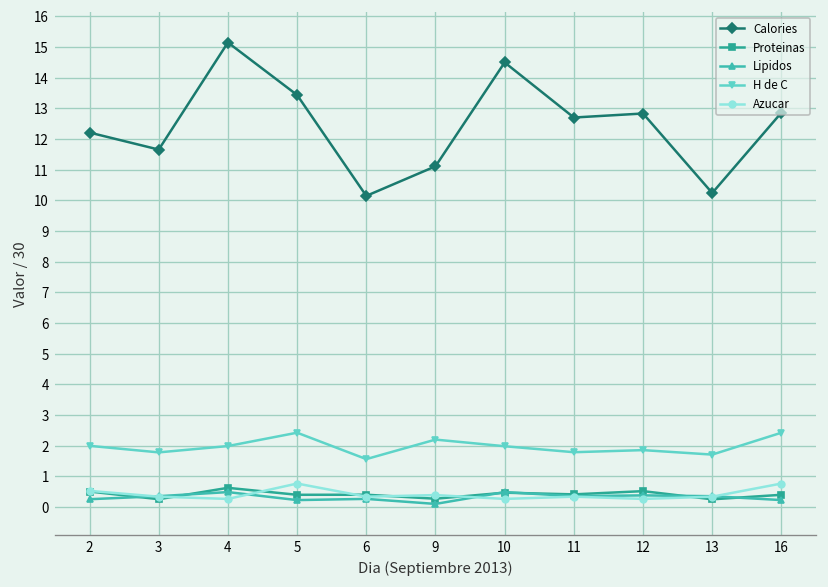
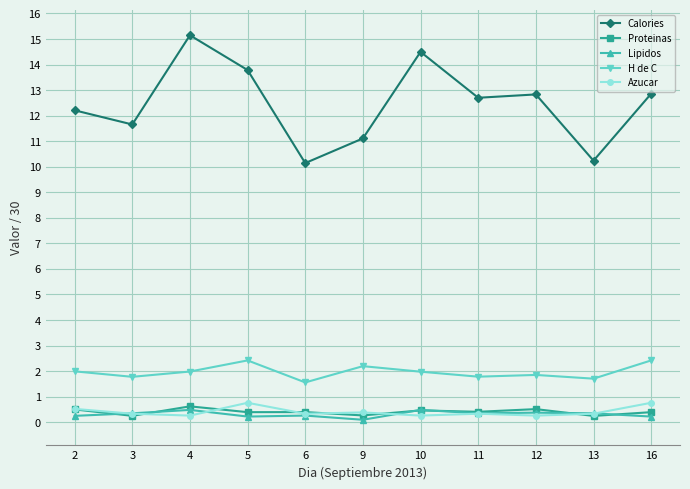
  {
    "Calories": {
      "2": 12.2,
      "3": 11.7,
      "4": 15.1,
-     "5": 13.4,
+     "5": 13.8,
      "6": 10.1,
      "9": 11.1,
      "10": 14.5,
      "11": 12.7,
      "12": 12.8,
      "13": 10.2,
      "16": 12.9
    }
  }
